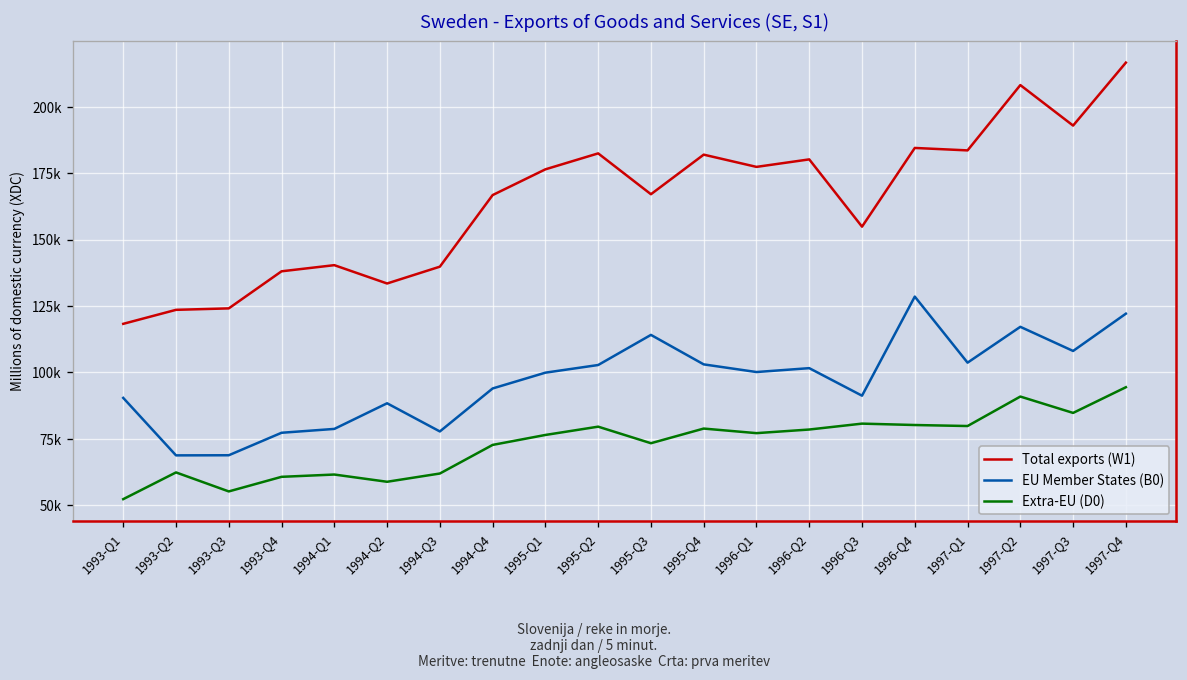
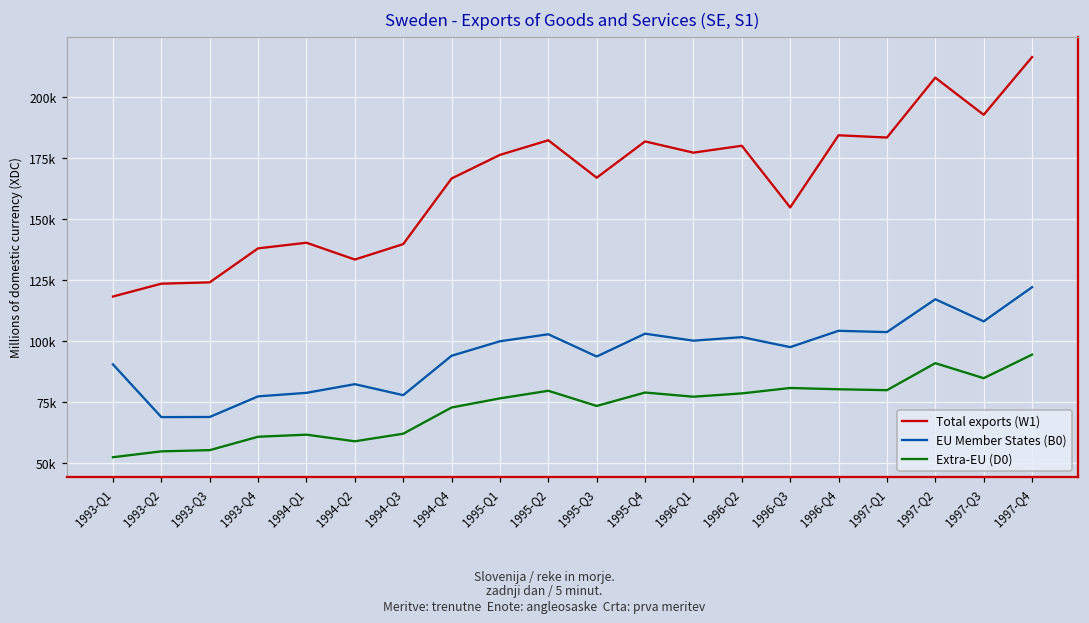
  {
    "Total exports (W1)": {
      "1993-Q1": 118000,
      "1993-Q2": 124000,
      "1993-Q3": 124000,
      "1993-Q4": 138000,
      "1994-Q1": 140000,
      "1994-Q2": 133000,
      "1994-Q3": 140000,
      "1994-Q4": 167000,
      "1995-Q1": 176000,
      "1995-Q2": 182000,
      "1995-Q3": 167000,
      "1995-Q4": 182000,
      "1996-Q1": 177000,
      "1996-Q2": 180000,
      "1996-Q3": 155000,
      "1996-Q4": 184000,
      "1997-Q1": 184000,
      "1997-Q2": 208000,
      "1997-Q3": 193000,
      "1997-Q4": 217000
    },
    "EU Member States (B0)": {
      "1993-Q1": 90000,
      "1993-Q2": 69000,
      "1993-Q3": 69000,
      "1993-Q4": 77000,
      "1994-Q1": 79000,
-     "1994-Q2": 88000,
+     "1994-Q2": 82000,
      "1994-Q3": 78000,
      "1994-Q4": 94000,
      "1995-Q1": 100000,
      "1995-Q2": 103000,
-     "1995-Q3": 114000,
+     "1995-Q3": 94000,
      "1995-Q4": 103000,
      "1996-Q1": 100000,
      "1996-Q2": 102000,
-     "1996-Q3": 91000,
-     "1996-Q4": 129000,
+     "1996-Q3": 98000,
+     "1996-Q4": 104000,
      "1997-Q1": 104000,
      "1997-Q2": 117000,
      "1997-Q3": 108000,
      "1997-Q4": 122000
    },
    "Extra-EU (D0)": {
      "1993-Q1": 52000,
-     "1993-Q2": 62000,
+     "1993-Q2": 55000,
      "1993-Q3": 55000,
      "1993-Q4": 61000,
      "1994-Q1": 62000,
      "1994-Q2": 59000,
      "1994-Q3": 62000,
      "1994-Q4": 73000,
      "1995-Q1": 76000,
      "1995-Q2": 80000,
      "1995-Q3": 73000,
      "1995-Q4": 79000,
      "1996-Q1": 77000,
      "1996-Q2": 79000,
      "1996-Q3": 81000,
      "1996-Q4": 80000,
      "1997-Q1": 80000,
      "1997-Q2": 91000,
      "1997-Q3": 85000,
      "1997-Q4": 94000
    }
  }
